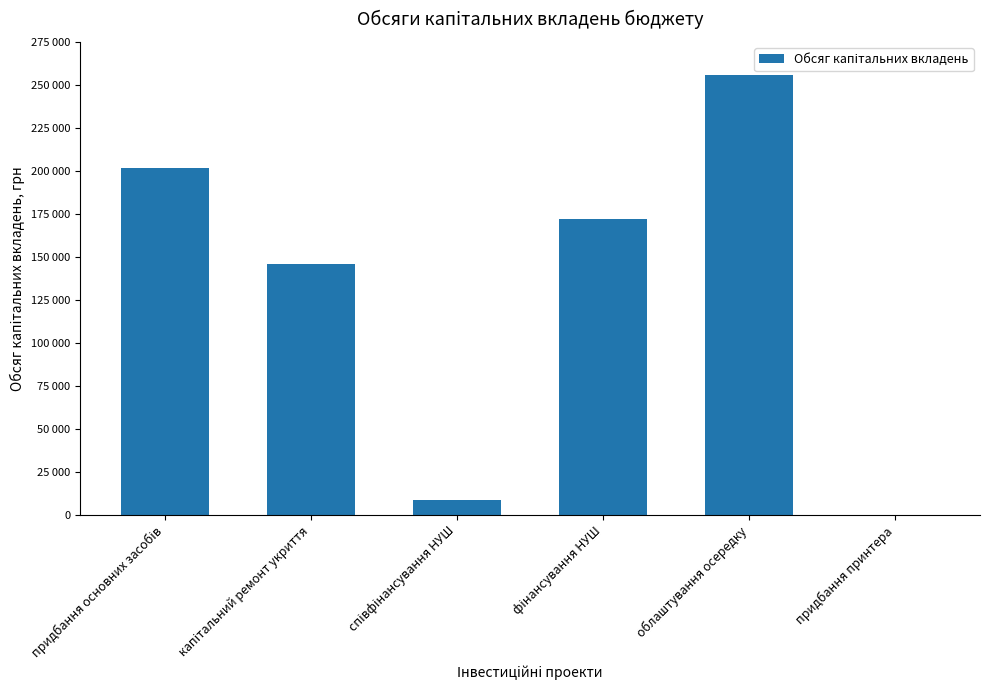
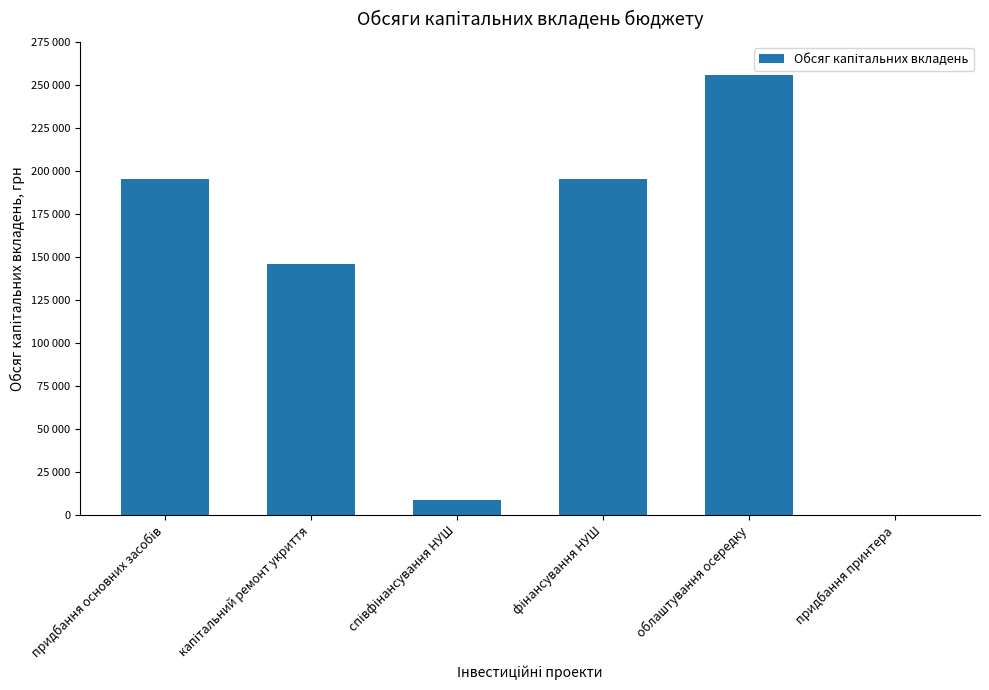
  {
-   "придбання основних засобів": 202000,
+   "придбання основних засобів": 195000,
    "капітальний ремонт укриття": 146000,
    "співфінансування НУШ": 8000,
-   "фінансування НУШ": 172000,
+   "фінансування НУШ": 195000,
    "облаштування осередку": 256000,
    "придбання принтера": 0
  }
